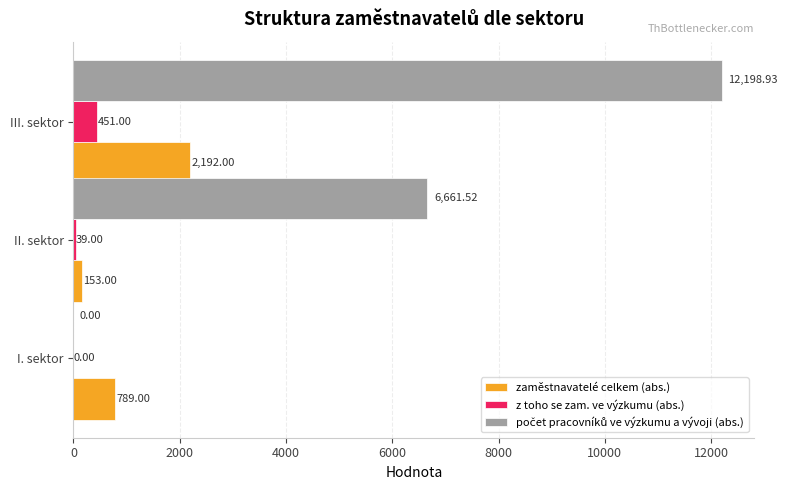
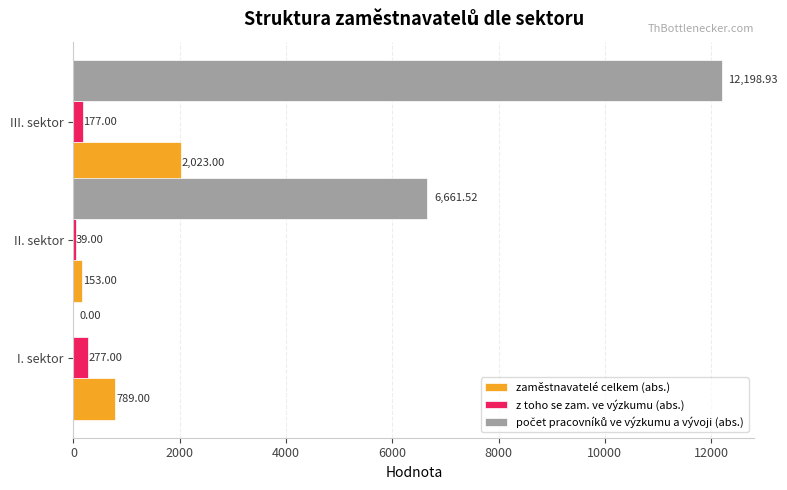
  {
    "zaměstnavatelé celkem (abs.)": {
-     "III. sektor": "2,192.00",
+     "III. sektor": "2,023.00",
      "II. sektor": "153.00",
      "I. sektor": "789.00"
    },
    "z toho se zam. ve výzkumu (abs.)": {
-     "III. sektor": "451.00",
+     "III. sektor": "177.00",
      "II. sektor": "39.00",
-     "I. sektor": "0.00"
+     "I. sektor": "277.00"
    },
    "počet pracovníků ve výzkumu a vývoji (abs.)": {
      "III. sektor": "12,198.93",
      "II. sektor": "6,661.52",
      "I. sektor": "0.00"
    }
  }
